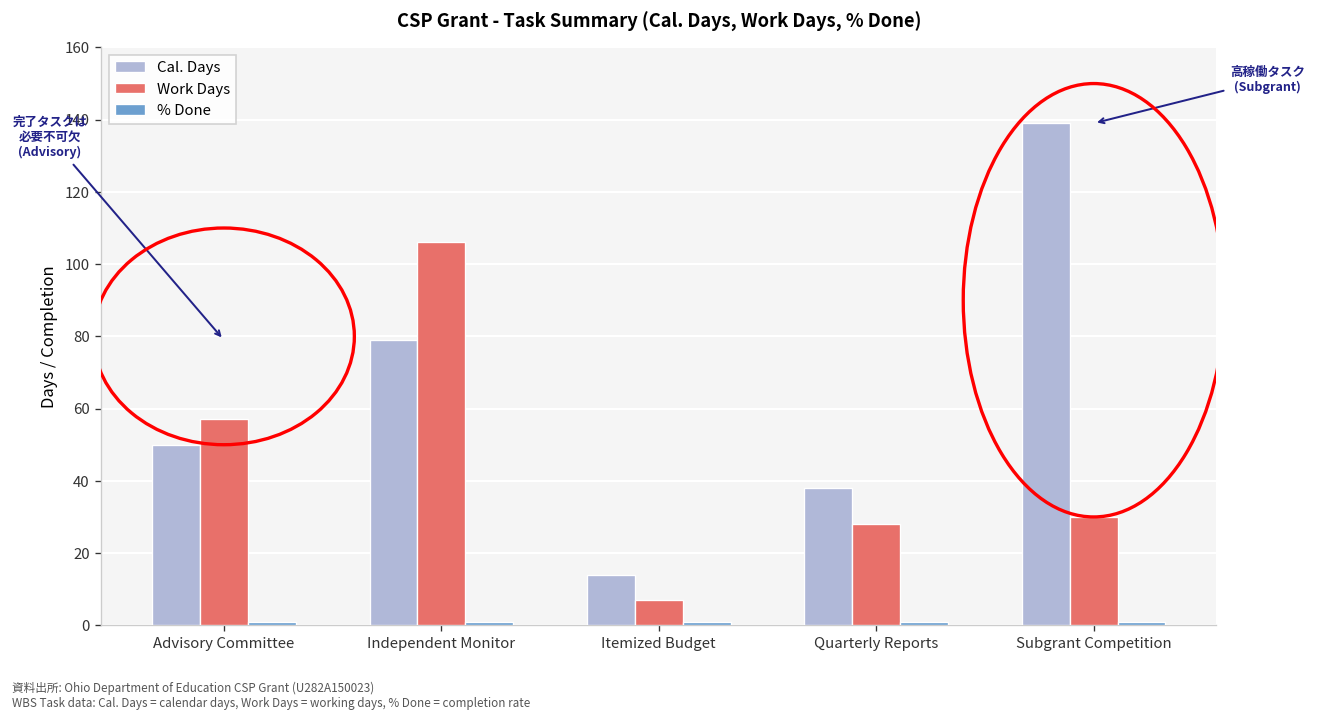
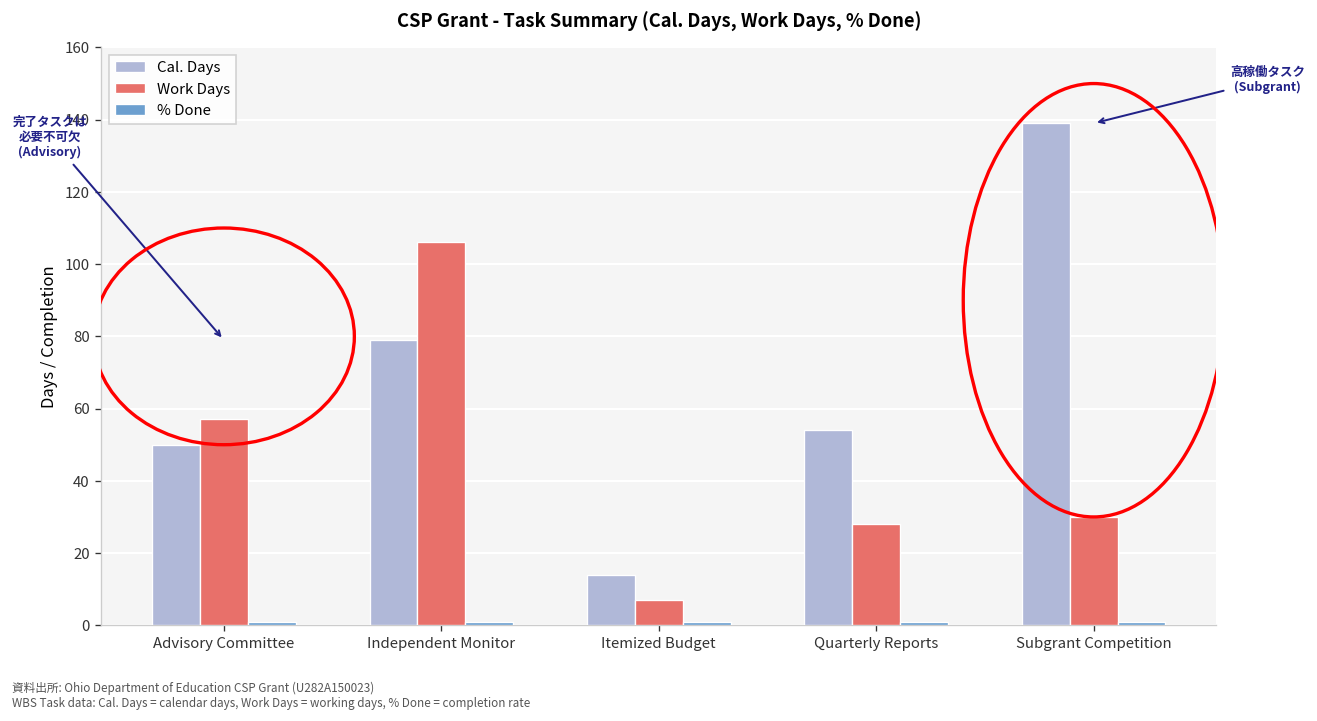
  {
    "Cal. Days": {
      "Advisory Committee": 50,
      "Independent Monitor": 79,
      "Itemized Budget": 14,
-     "Quarterly Reports": 38,
+     "Quarterly Reports": 54,
      "Subgrant Competition": 139
    },
    "Work Days": {
      "Advisory Committee": 57,
      "Independent Monitor": 106,
      "Itemized Budget": 7,
      "Quarterly Reports": 28,
      "Subgrant Competition": 30
    },
    "% Done": {
      "Advisory Committee": 1,
      "Independent Monitor": 1,
      "Itemized Budget": 1,
      "Quarterly Reports": 1,
      "Subgrant Competition": 1
    }
  }
